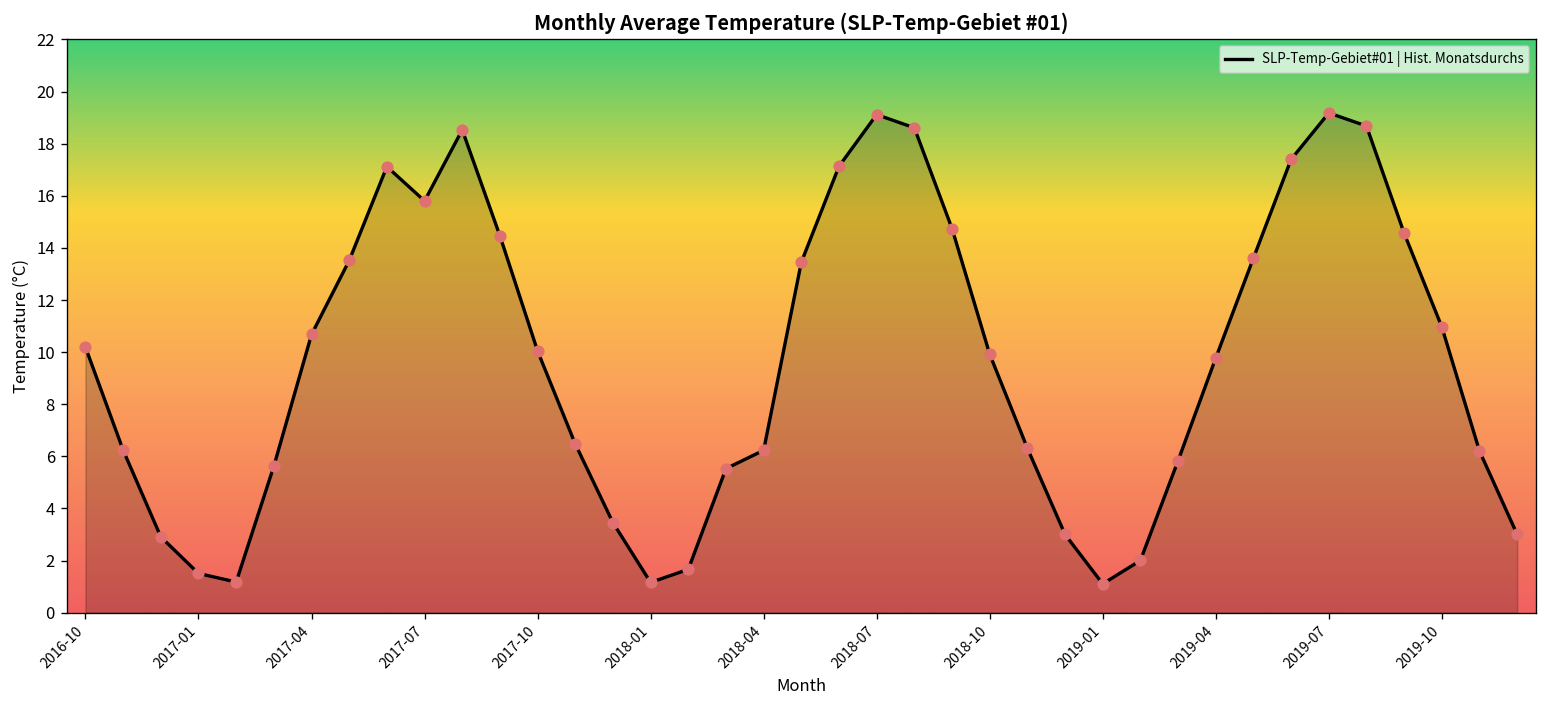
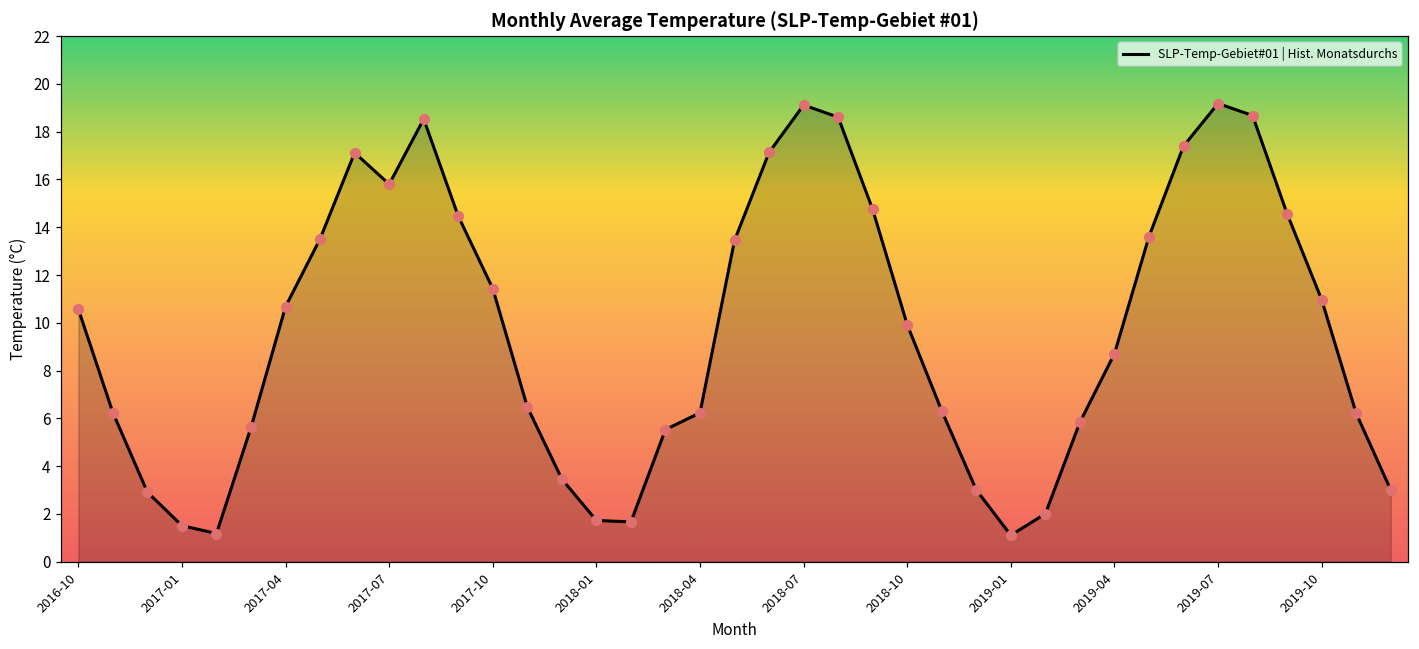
  {
-   "2016-10": 10.2,
+   "2016-10": 10.6,
    "2017-01": 1.5,
    "2017-04": 10.7,
    "2017-07": 15.8,
-   "2017-10": 10.0,
-   "2018-01": 1.2,
+   "2017-10": 11.4,
+   "2018-01": 1.7,
    "2018-04": 6.2,
    "2018-07": 19.1,
    "2018-10": 9.9,
    "2019-01": 1.1,
-   "2019-04": 9.8,
+   "2019-04": 8.7,
    "2019-07": 19.2,
    "2019-10": 11.0
  }
